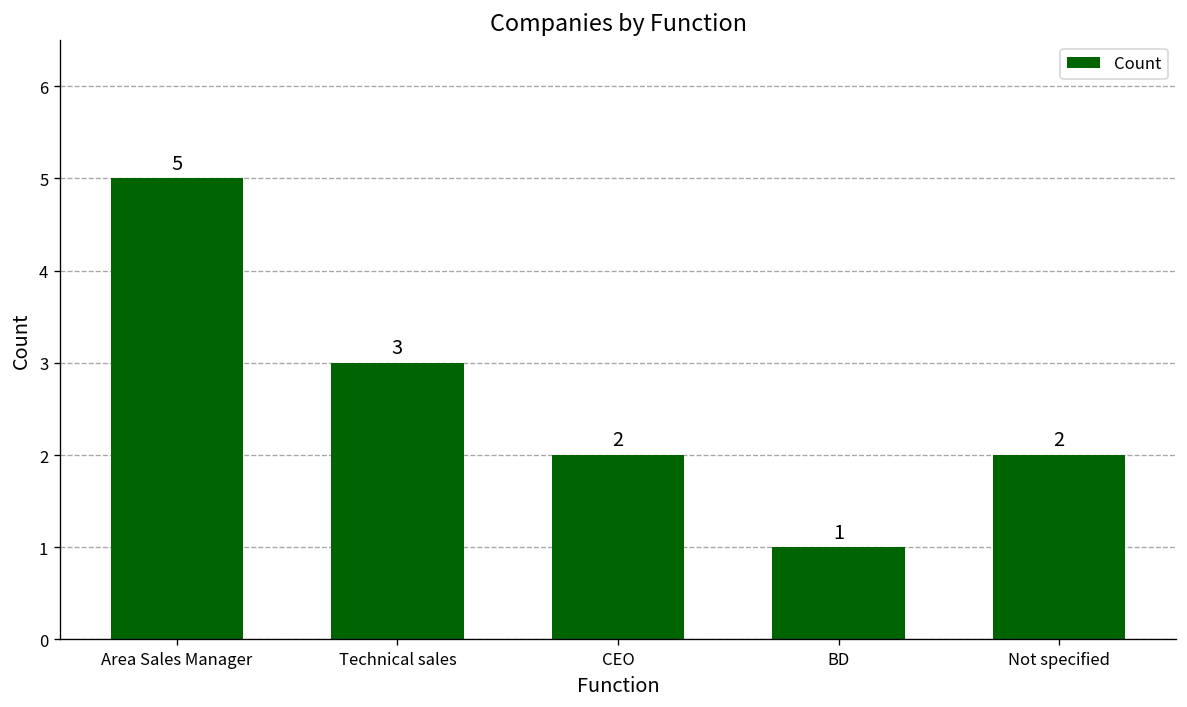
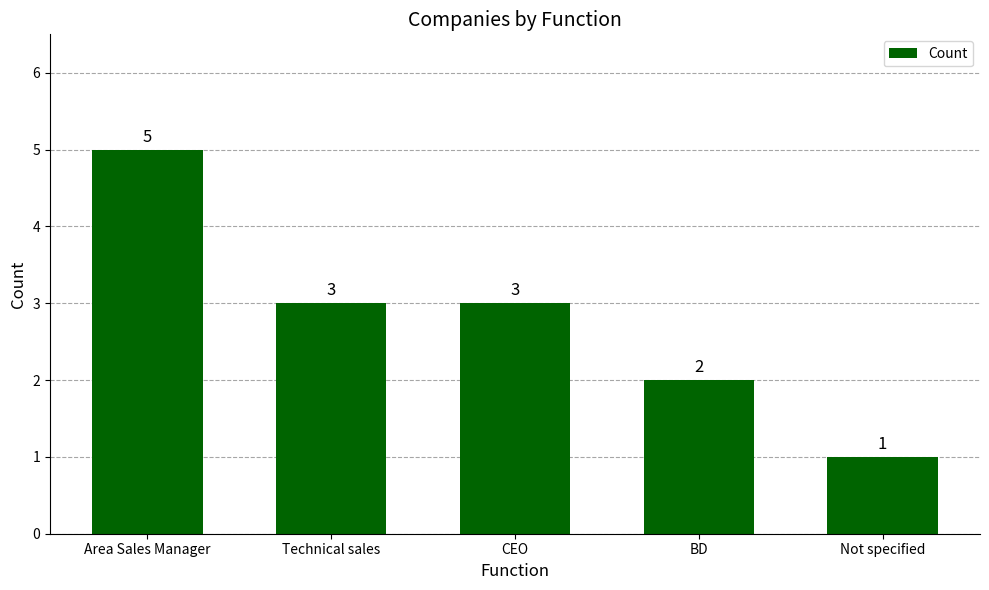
  {
    "Area Sales Manager": 5,
    "Technical sales": 3,
-   "CEO": 2,
-   "BD": 1,
-   "Not specified": 2
+   "CEO": 3,
+   "BD": 2,
+   "Not specified": 1
  }
